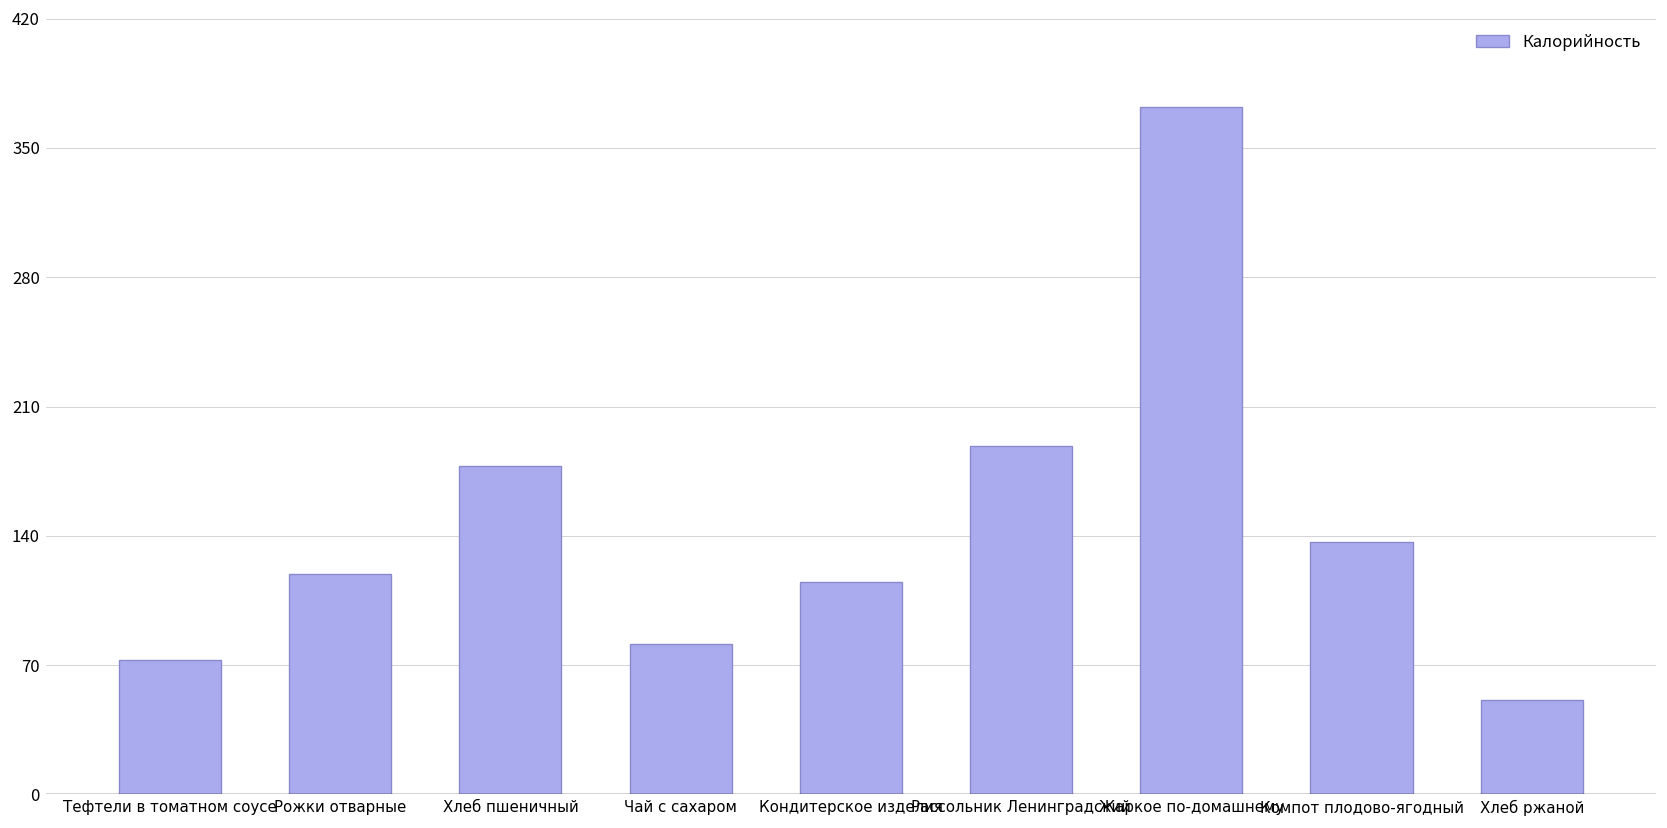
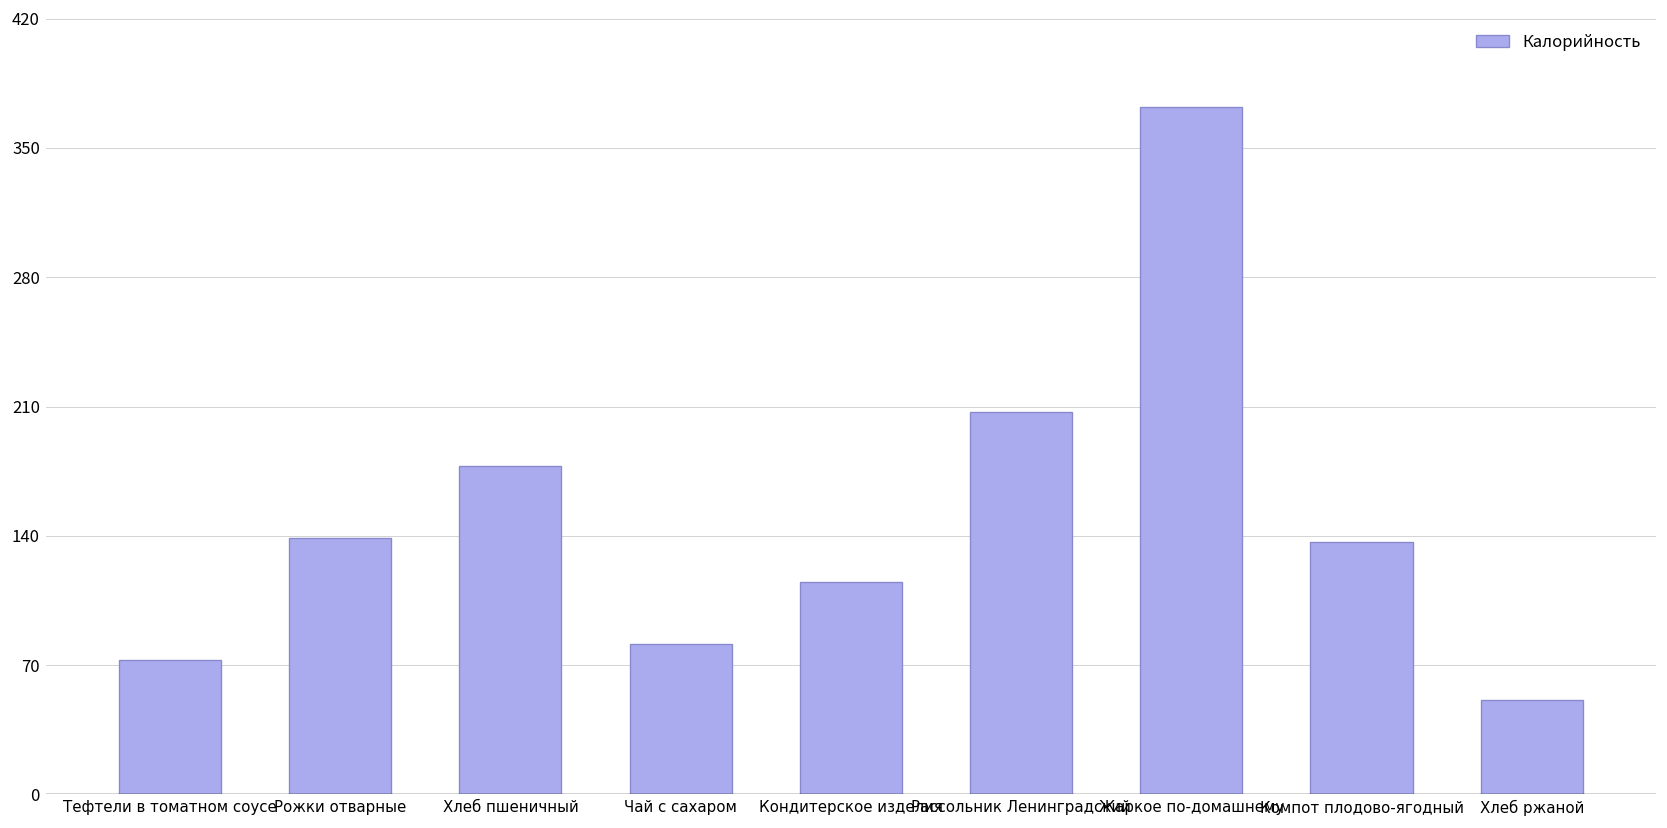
  {
    "Тефтели в томатном соусе": 73,
-   "Рожки отварные": 119,
+   "Рожки отварные": 139,
    "Хлеб пшеничный": 178,
    "Чай с сахаром": 81,
-   "Рассольник Ленинградский": 189,
+   "Рассольник Ленинградский": 207,
    "Компот плодово-ягодный": 137,
    "Хлеб ржаной": 51
  }
